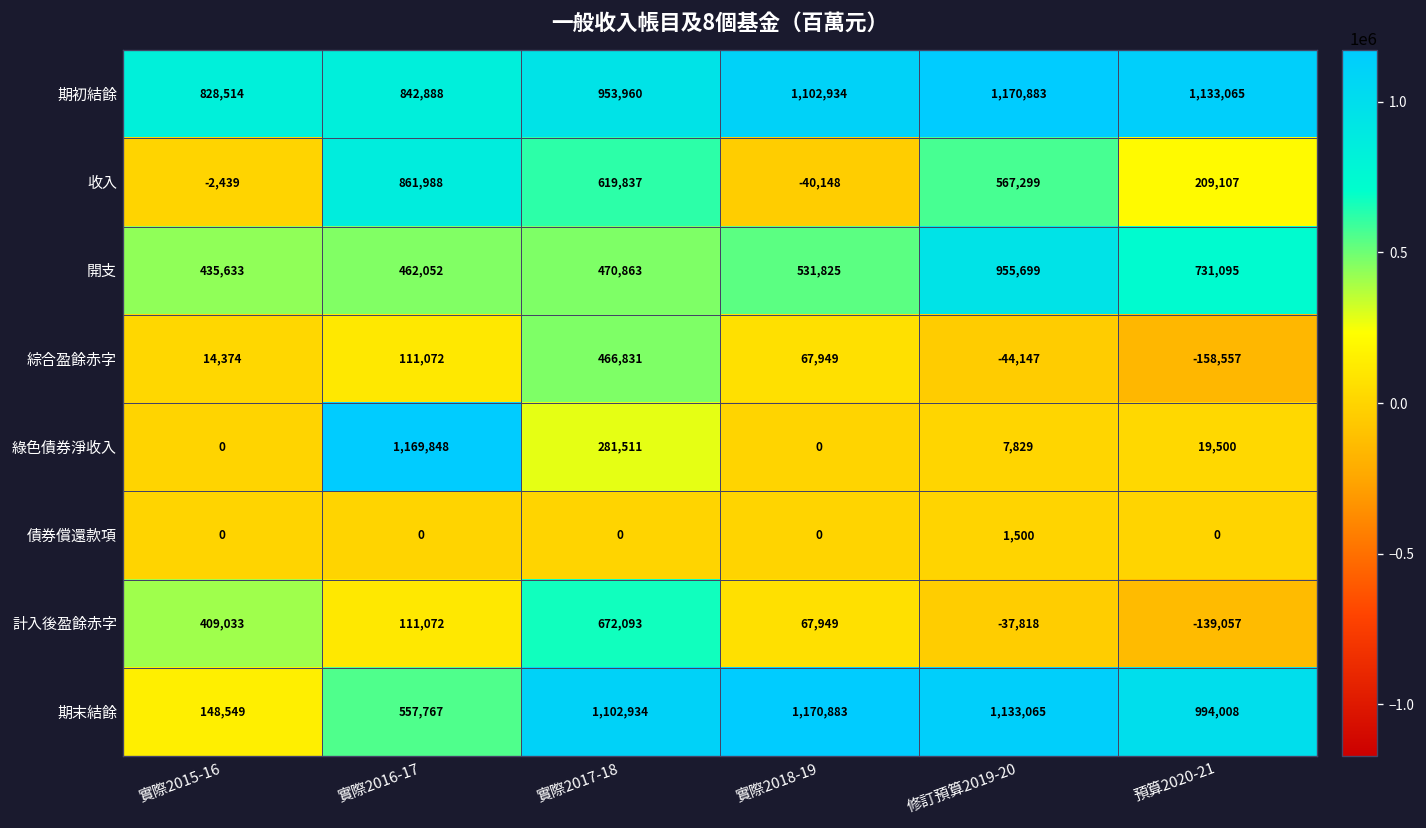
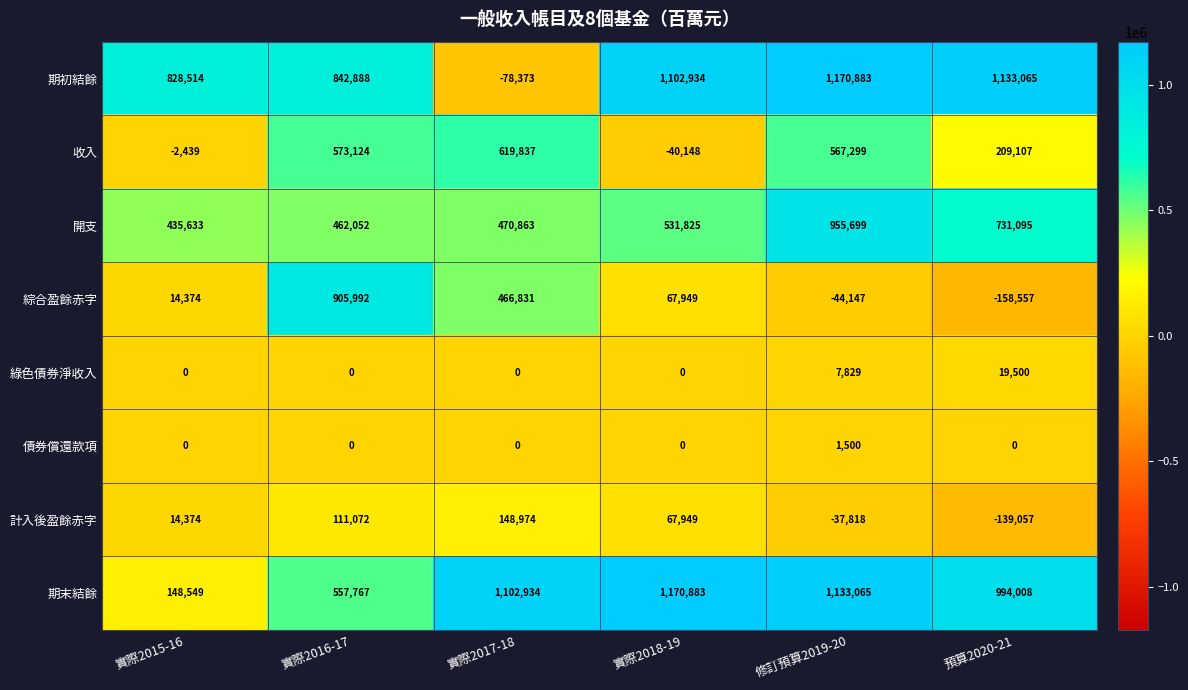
  {
    "期初結餘": {
      "實際2015-16": "828,514",
      "實際2016-17": "842,888",
-     "實際2017-18": "953,960",
+     "實際2017-18": "-78,373",
      "實際2018-19": "1,102,934",
      "修訂預算2019-20": "1,170,883",
      "預算2020-21": "1,133,065"
    },
    "收入": {
      "實際2015-16": "-2,439",
-     "實際2016-17": "861,988",
+     "實際2016-17": "573,124",
      "實際2017-18": "619,837",
      "實際2018-19": "-40,148",
      "修訂預算2019-20": "567,299",
      "預算2020-21": "209,107"
    },
    "開支": {
      "實際2015-16": "435,633",
      "實際2016-17": "462,052",
      "實際2017-18": "470,863",
      "實際2018-19": "531,825",
      "修訂預算2019-20": "955,699",
      "預算2020-21": "731,095"
    },
    "綜合盈餘赤字": {
      "實際2015-16": "14,374",
-     "實際2016-17": "111,072",
+     "實際2016-17": "905,992",
      "實際2017-18": "466,831",
      "實際2018-19": "67,949",
      "修訂預算2019-20": "-44,147",
      "預算2020-21": "-158,557"
    },
    "綠色債券淨收入": {
      "實際2015-16": "0",
-     "實際2016-17": "1,169,848",
-     "實際2017-18": "281,511",
+     "實際2016-17": "0",
+     "實際2017-18": "0",
      "實際2018-19": "0",
      "修訂預算2019-20": "7,829",
      "預算2020-21": "19,500"
    },
    "債券償還款項": {
      "實際2015-16": "0",
      "實際2016-17": "0",
      "實際2017-18": "0",
      "實際2018-19": "0",
      "修訂預算2019-20": "1,500",
      "預算2020-21": "0"
    },
    "計入後盈餘赤字": {
-     "實際2015-16": "409,033",
+     "實際2015-16": "14,374",
      "實際2016-17": "111,072",
-     "實際2017-18": "672,093",
+     "實際2017-18": "148,974",
      "實際2018-19": "67,949",
      "修訂預算2019-20": "-37,818",
      "預算2020-21": "-139,057"
    },
    "期末結餘": {
      "實際2015-16": "148,549",
      "實際2016-17": "557,767",
      "實際2017-18": "1,102,934",
      "實際2018-19": "1,170,883",
      "修訂預算2019-20": "1,133,065",
      "預算2020-21": "994,008"
    }
  }
